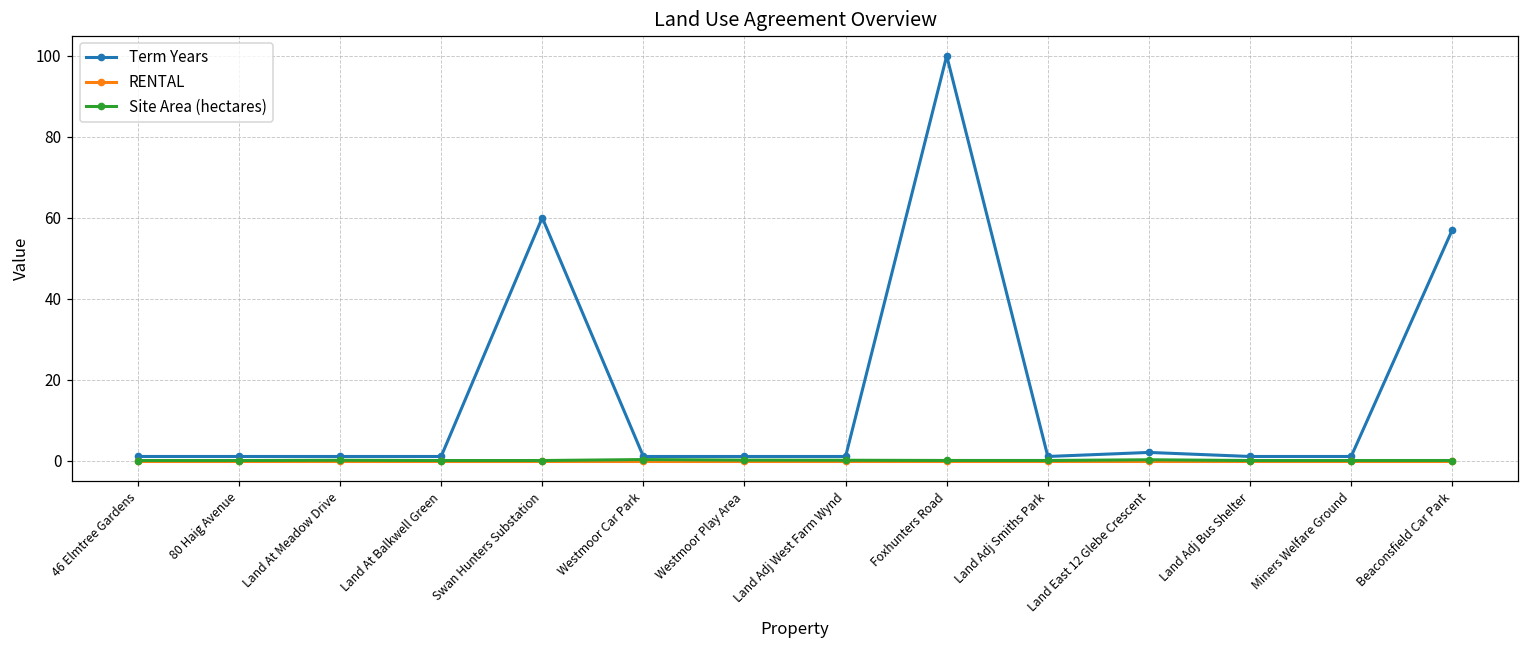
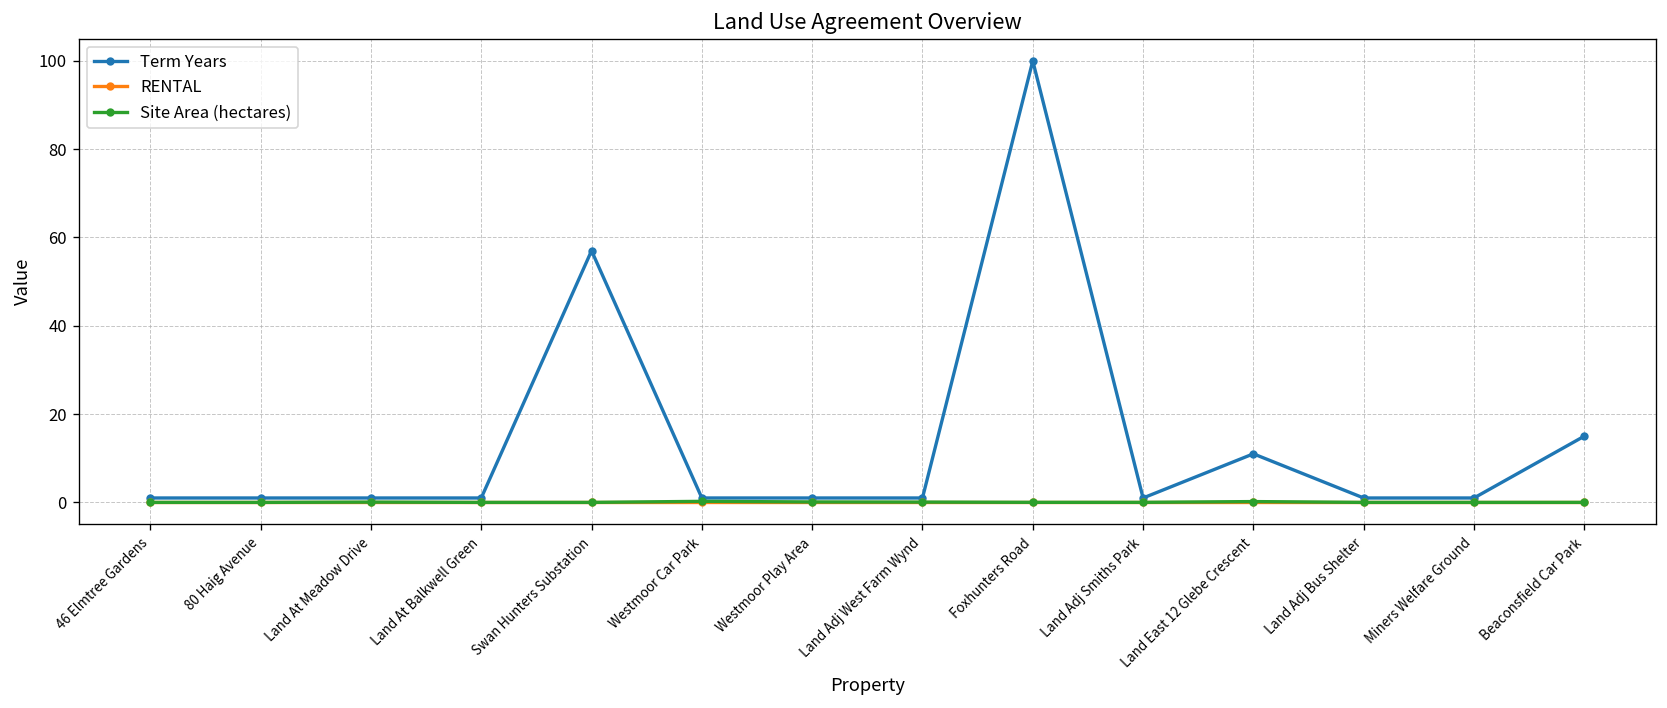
  {
    "Term Years": {
      "46 Elmtree Gardens": 1,
      "80 Haig Avenue": 1,
      "Land At Meadow Drive": 1,
      "Land At Balkwell Green": 1,
-     "Swan Hunters Substation": 60,
+     "Swan Hunters Substation": 57,
      "Westmoor Car Park": 1,
      "Westmoor Play Area": 1,
      "Land Adj West Farm Wynd": 1,
      "Foxhunters Road": 100,
      "Land Adj Smiths Park": 1,
-     "Land East 12 Glebe Crescent": 2,
+     "Land East 12 Glebe Crescent": 11,
      "Land Adj Bus Shelter": 1,
      "Miners Welfare Ground": 1,
-     "Beaconsfield Car Park": 57
+     "Beaconsfield Car Park": 15
    }
  }
